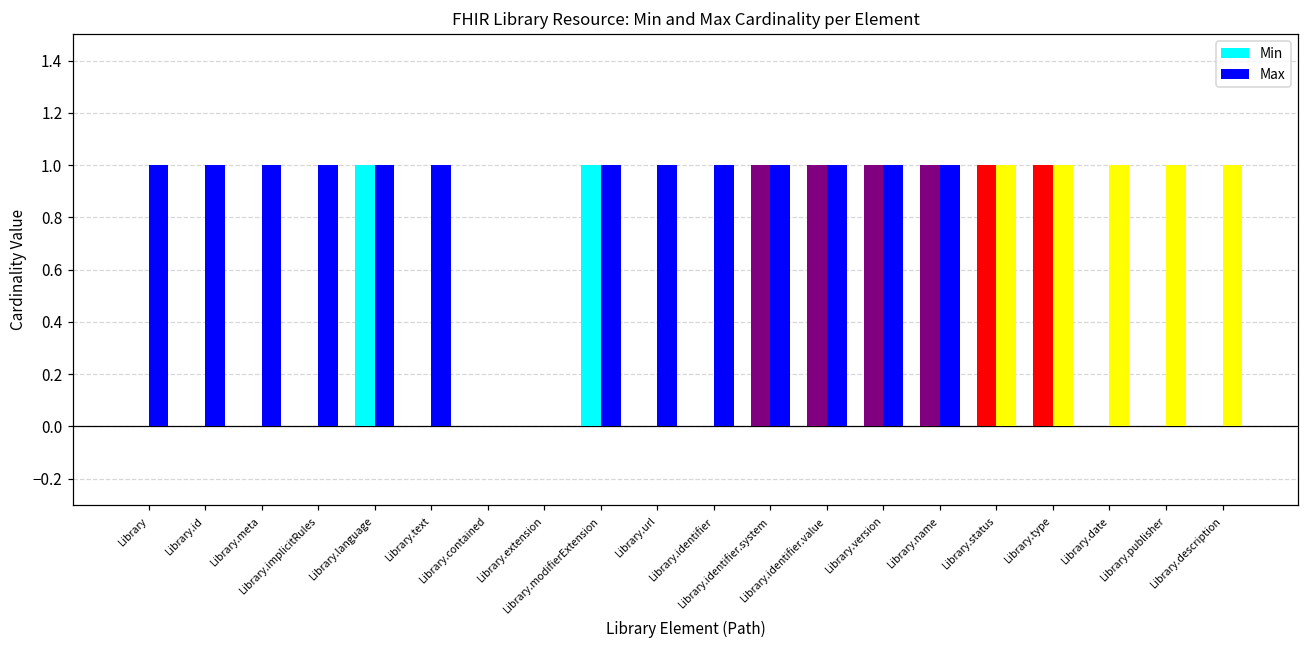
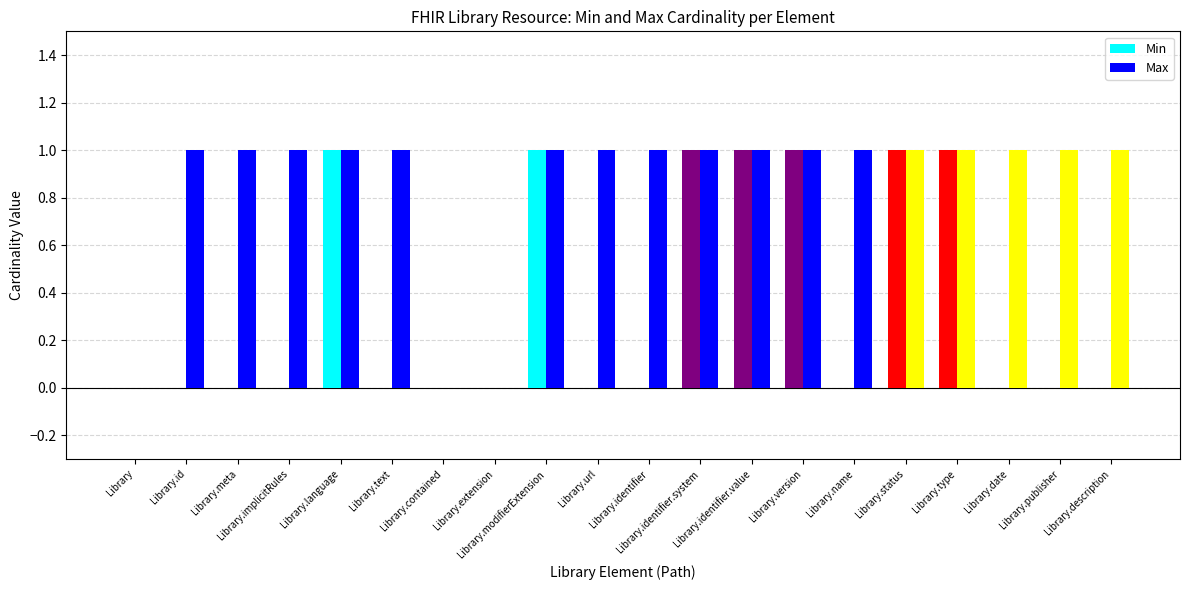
  {
    "Min": {
      "Library": 0,
      "Library.id": 0,
      "Library.meta": 0,
      "Library.implicitRules": 0,
      "Library.language": 1,
      "Library.text": 0,
      "Library.contained": 0,
      "Library.extension": 0,
      "Library.modifierExtension": 1,
      "Library.url": 0,
      "Library.identifier": 0,
      "Library.identifier.system": 1,
      "Library.identifier.value": 1,
      "Library.version": 1,
-     "Library.name": 1,
+     "Library.name": 0,
      "Library.status": 1,
      "Library.type": 1,
      "Library.date": 0,
      "Library.publisher": 0,
      "Library.description": 0
    },
    "Max": {
-     "Library": 1,
+     "Library": 0,
      "Library.id": 1,
      "Library.meta": 1,
      "Library.implicitRules": 1,
      "Library.language": 1,
      "Library.text": 1,
      "Library.contained": 0,
      "Library.extension": 0,
      "Library.modifierExtension": 1,
      "Library.url": 1,
      "Library.identifier": 1,
      "Library.identifier.system": 1,
      "Library.identifier.value": 1,
      "Library.version": 1,
      "Library.name": 1,
      "Library.status": 1,
      "Library.type": 1,
      "Library.date": 1,
      "Library.publisher": 1,
      "Library.description": 1
    }
  }
